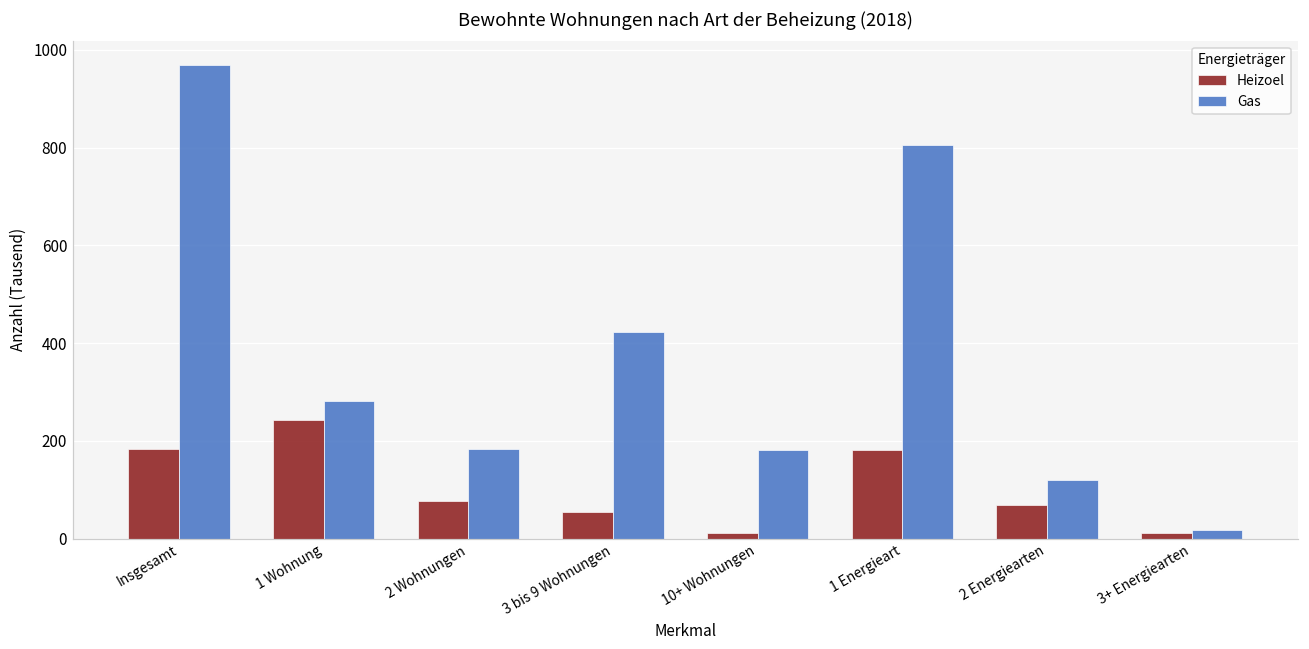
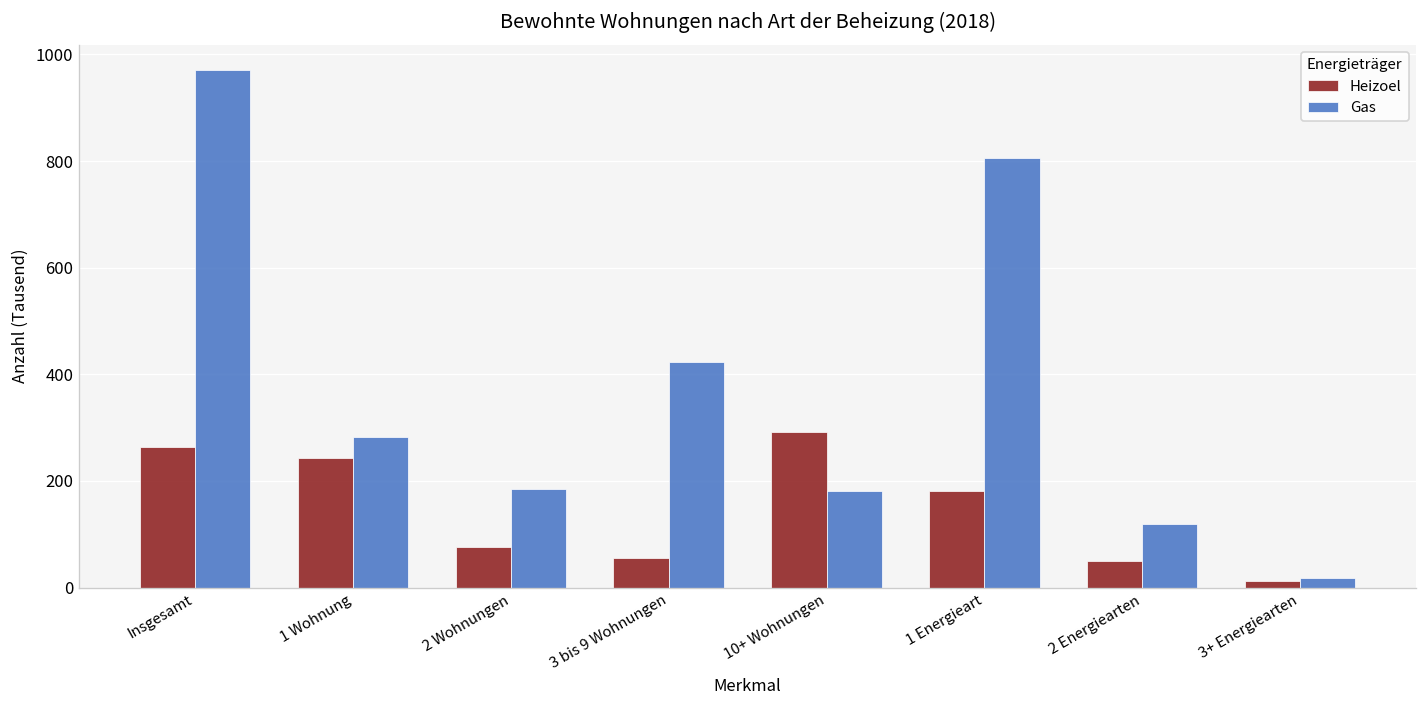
  {
    "Heizoel": {
-     "Insgesamt": 180,
+     "Insgesamt": 260,
      "1 Wohnung": 240,
      "2 Wohnungen": 80,
      "3 bis 9 Wohnungen": 60,
-     "10+ Wohnungen": 10,
+     "10+ Wohnungen": 290,
      "1 Energieart": 180,
-     "2 Energiearten": 70,
+     "2 Energiearten": 50,
      "3+ Energiearten": 10
    },
    "Gas": {
      "Insgesamt": 970,
      "1 Wohnung": 280,
      "2 Wohnungen": 180,
      "3 bis 9 Wohnungen": 420,
      "10+ Wohnungen": 180,
      "1 Energieart": 810,
      "2 Energiearten": 120,
      "3+ Energiearten": 20
    }
  }
